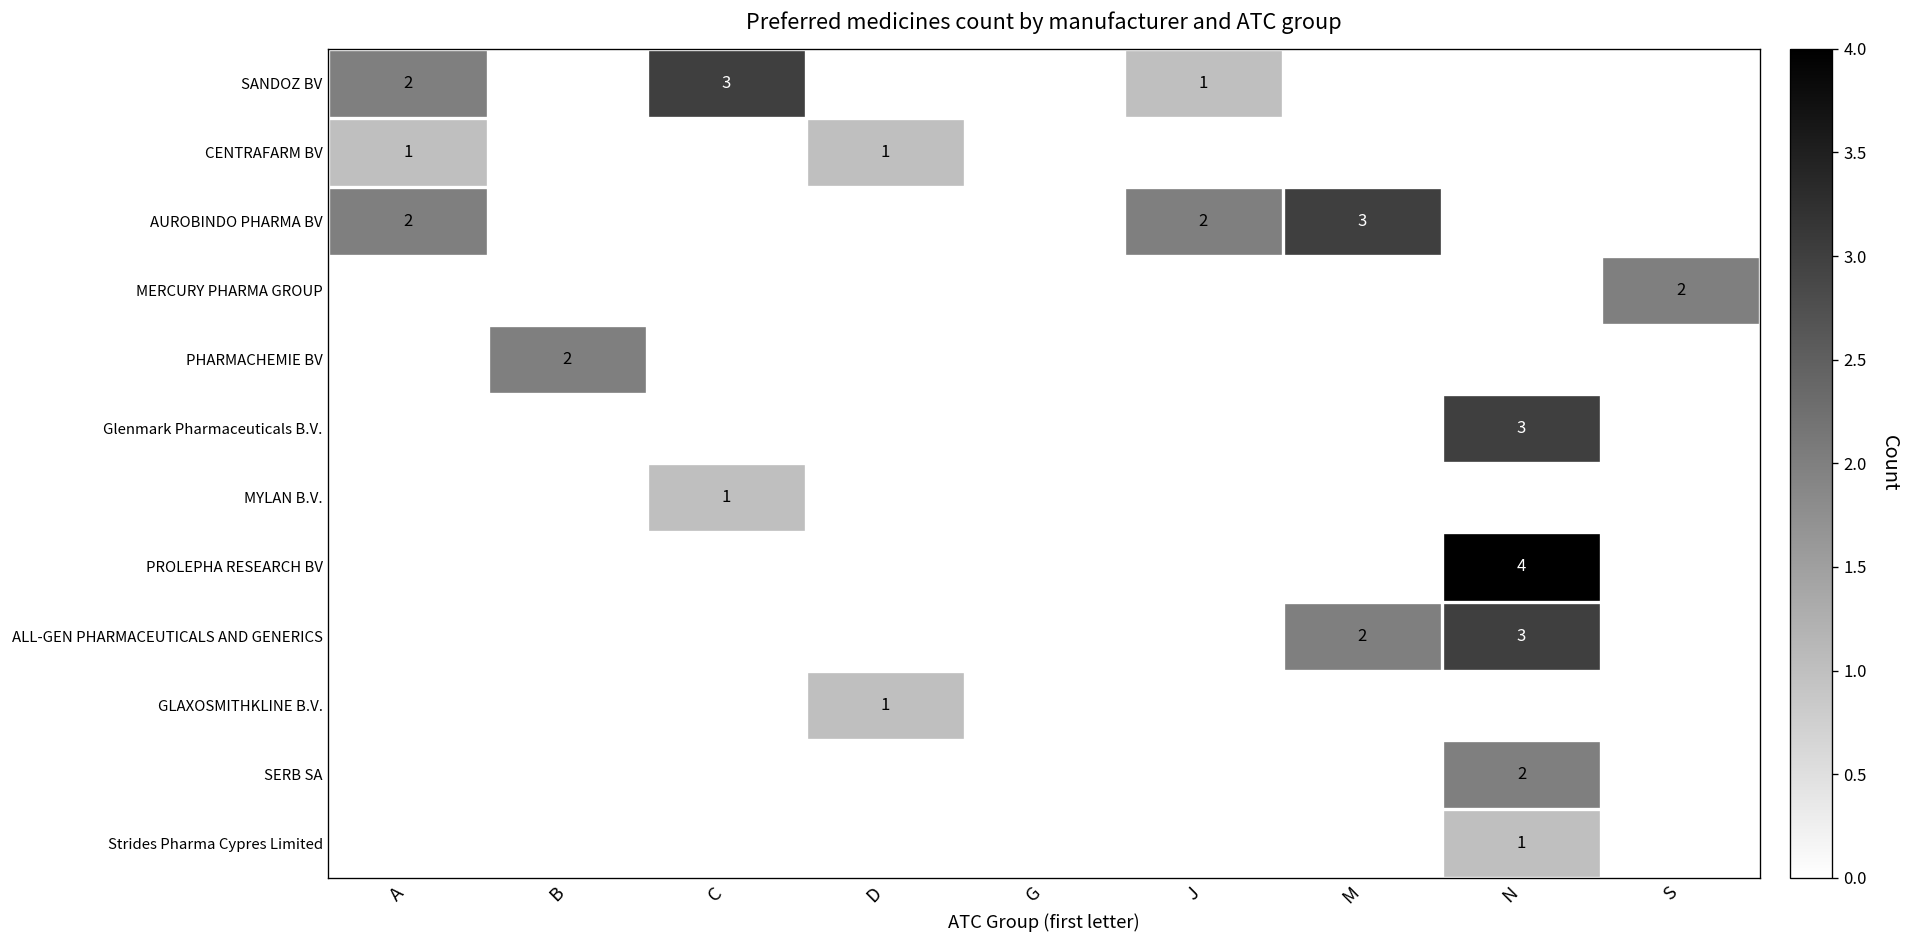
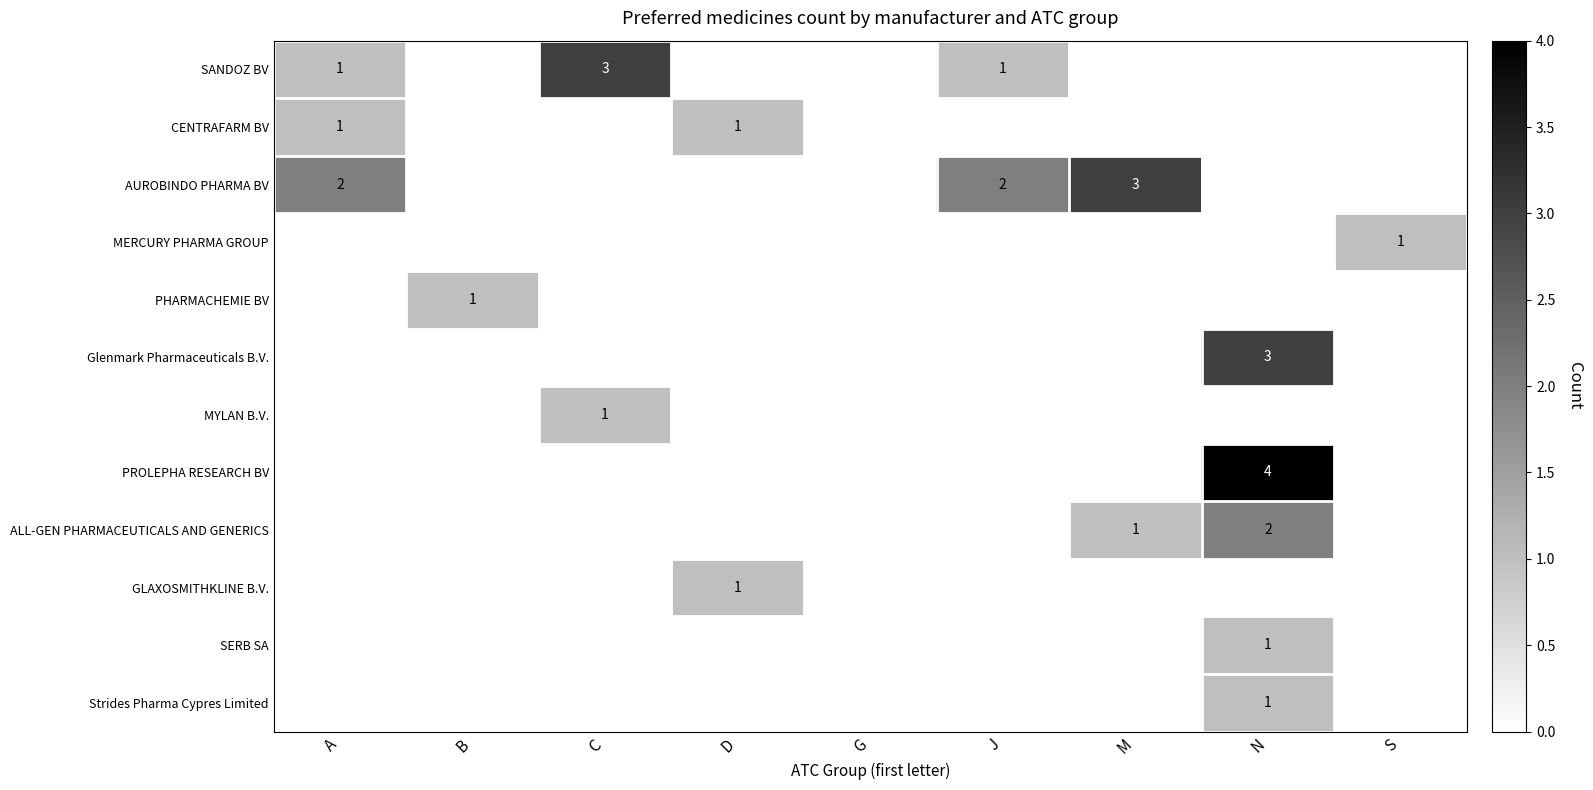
  {
    "SANDOZ BV": {
-     "A": 2,
+     "A": 1,
      "C": 3,
      "J": 1
    },
    "CENTRAFARM BV": {
      "A": 1,
      "D": 1
    },
    "AUROBINDO PHARMA BV": {
      "A": 2,
      "J": 2,
      "M": 3
    },
    "MERCURY PHARMA GROUP": {
-     "S": 2
+     "S": 1
    },
    "PHARMACHEMIE BV": {
-     "B": 2
+     "B": 1
    },
    "Glenmark Pharmaceuticals B.V.": {
      "N": 3
    },
    "MYLAN B.V.": {
      "C": 1
    },
    "PROLEPHA RESEARCH BV": {
      "N": 4
    },
    "ALL-GEN PHARMACEUTICALS AND GENERICS": {
-     "M": 2,
-     "N": 3
+     "M": 1,
+     "N": 2
    },
    "GLAXOSMITHKLINE B.V.": {
      "D": 1
    },
    "SERB SA": {
-     "N": 2
+     "N": 1
    },
    "Strides Pharma Cypres Limited": {
      "N": 1
    }
  }
